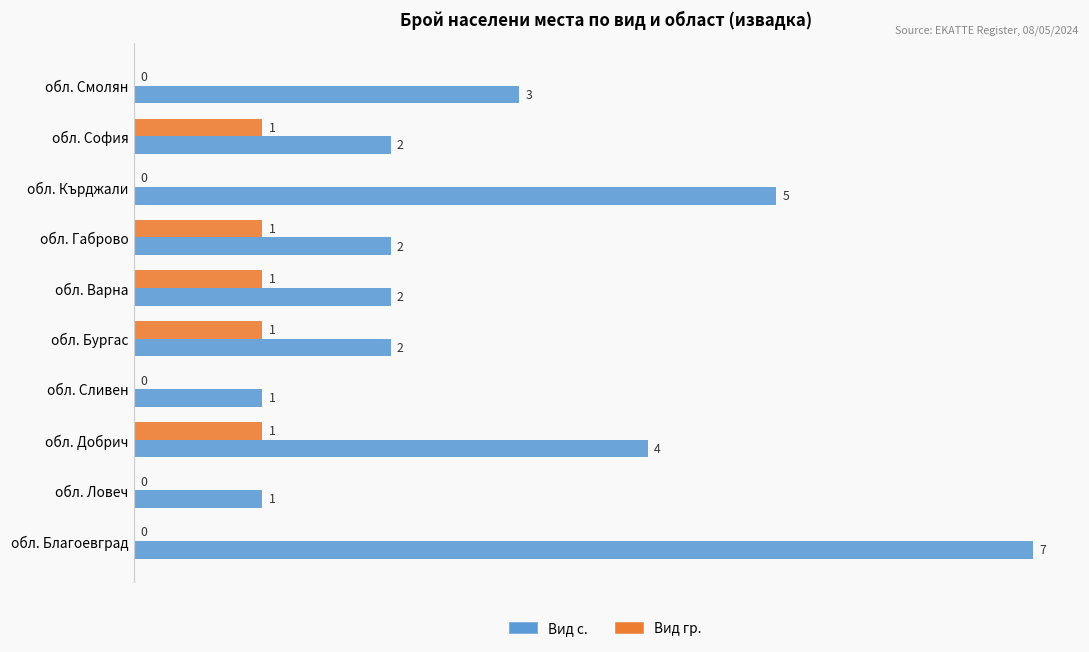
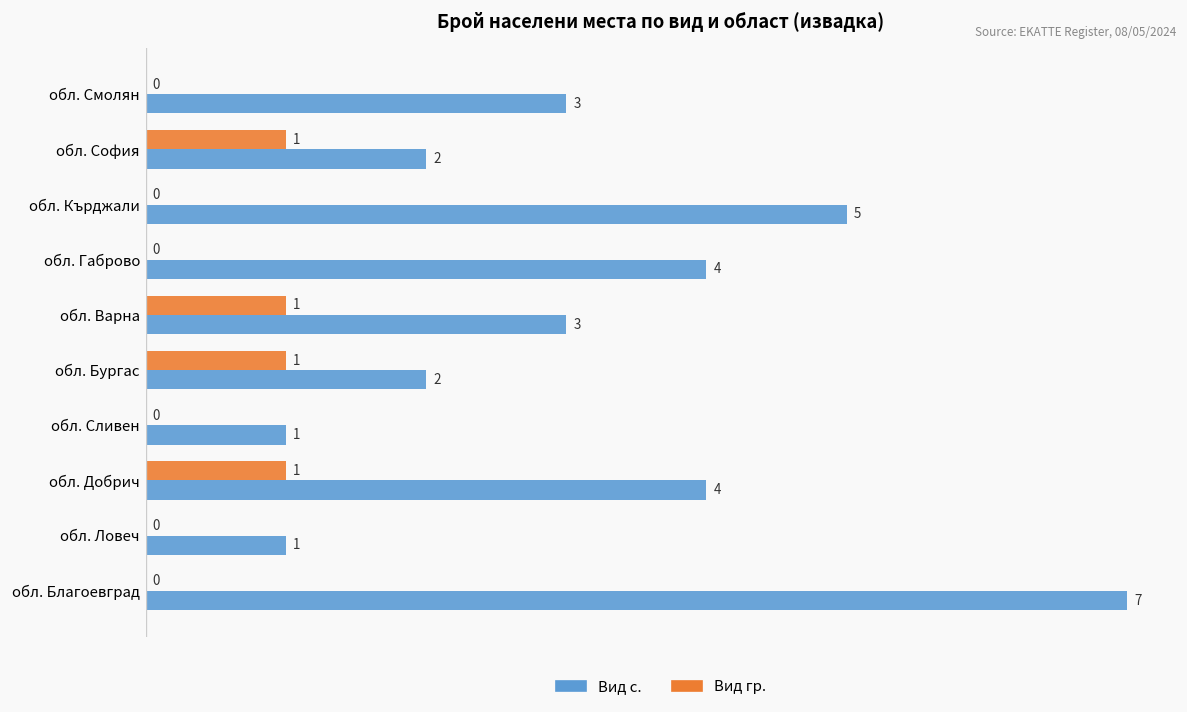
  {
    "Вид с.": {
      "обл. Смолян": 3,
      "обл. София": 2,
      "обл. Кърджали": 5,
-     "обл. Габрово": 2,
-     "обл. Варна": 2,
+     "обл. Габрово": 4,
+     "обл. Варна": 3,
      "обл. Бургас": 2,
      "обл. Сливен": 1,
      "обл. Добрич": 4,
      "обл. Ловеч": 1,
      "обл. Благоевград": 7
    },
    "Вид гр.": {
      "обл. Смолян": 0,
      "обл. София": 1,
      "обл. Кърджали": 0,
-     "обл. Габрово": 1,
+     "обл. Габрово": 0,
      "обл. Варна": 1,
      "обл. Бургас": 1,
      "обл. Сливен": 0,
      "обл. Добрич": 1,
      "обл. Ловеч": 0,
      "обл. Благоевград": 0
    }
  }
